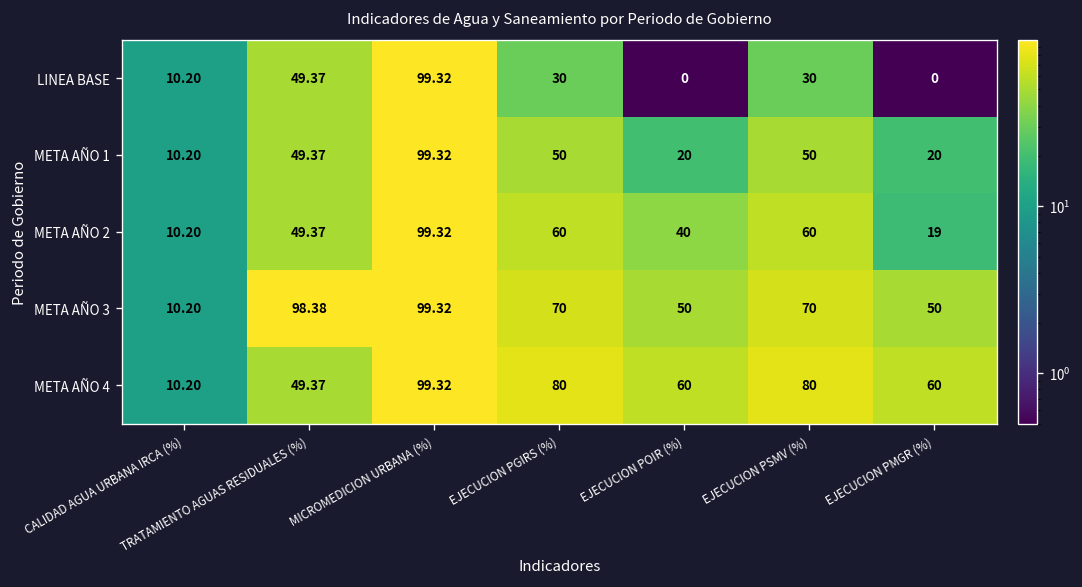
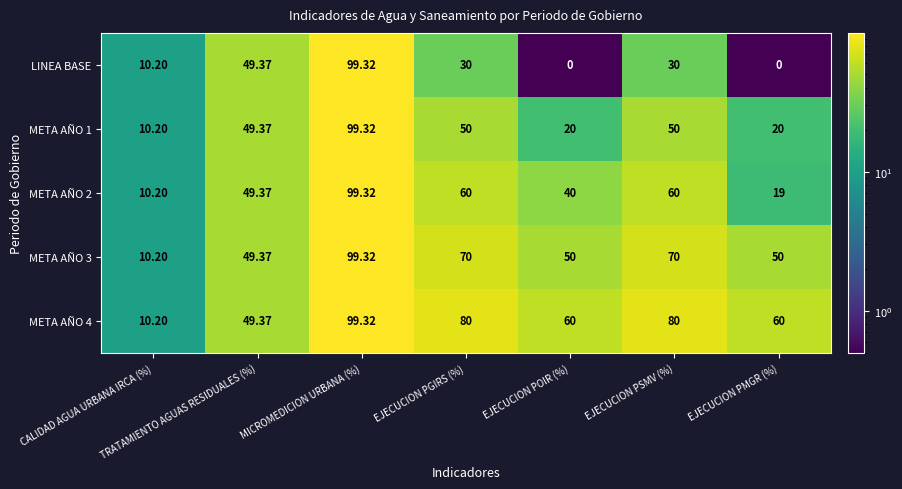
  {
    "LINEA BASE": {
      "CALIDAD AGUA URBANA IRCA (%)": 10.20,
      "TRATAMIENTO AGUAS RESIDUALES (%)": 49.37,
      "MICROMEDICION URBANA (%)": 99.32,
      "EJECUCION PGIRS (%)": 30,
      "EJECUCION POIR (%)": 0,
      "EJECUCION PSMV (%)": 30,
      "EJECUCION PMGR (%)": 0
    },
    "META AÑO 1": {
      "CALIDAD AGUA URBANA IRCA (%)": 10.20,
      "TRATAMIENTO AGUAS RESIDUALES (%)": 49.37,
      "MICROMEDICION URBANA (%)": 99.32,
      "EJECUCION PGIRS (%)": 50,
      "EJECUCION POIR (%)": 20,
      "EJECUCION PSMV (%)": 50,
      "EJECUCION PMGR (%)": 20
    },
    "META AÑO 2": {
      "CALIDAD AGUA URBANA IRCA (%)": 10.20,
      "TRATAMIENTO AGUAS RESIDUALES (%)": 49.37,
      "MICROMEDICION URBANA (%)": 99.32,
      "EJECUCION PGIRS (%)": 60,
      "EJECUCION POIR (%)": 40,
      "EJECUCION PSMV (%)": 60,
      "EJECUCION PMGR (%)": 19
    },
    "META AÑO 3": {
      "CALIDAD AGUA URBANA IRCA (%)": 10.20,
-     "TRATAMIENTO AGUAS RESIDUALES (%)": 98.38,
+     "TRATAMIENTO AGUAS RESIDUALES (%)": 49.37,
      "MICROMEDICION URBANA (%)": 99.32,
      "EJECUCION PGIRS (%)": 70,
      "EJECUCION POIR (%)": 50,
      "EJECUCION PSMV (%)": 70,
      "EJECUCION PMGR (%)": 50
    },
    "META AÑO 4": {
      "CALIDAD AGUA URBANA IRCA (%)": 10.20,
      "TRATAMIENTO AGUAS RESIDUALES (%)": 49.37,
      "MICROMEDICION URBANA (%)": 99.32,
      "EJECUCION PGIRS (%)": 80,
      "EJECUCION POIR (%)": 60,
      "EJECUCION PSMV (%)": 80,
      "EJECUCION PMGR (%)": 60
    }
  }
